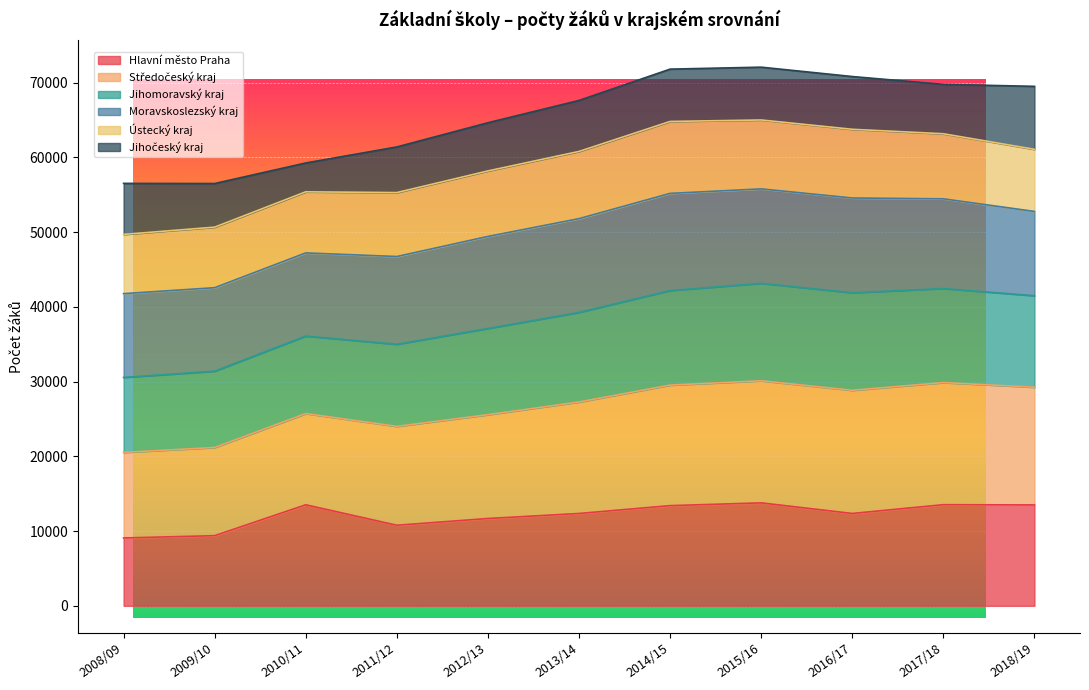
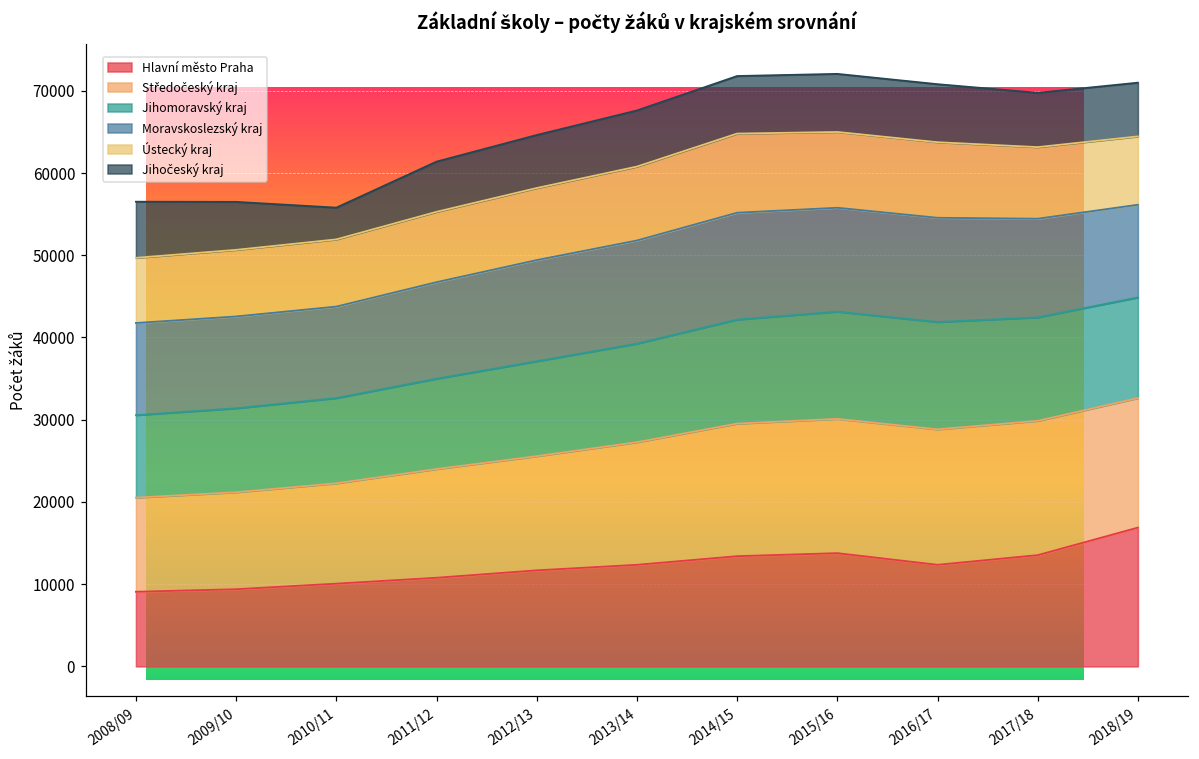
  {
    "Hlavní město Praha": {
      "2008/09": 9000,
      "2009/10": 9000,
-     "2010/11": 14000,
+     "2010/11": 10000,
      "2011/12": 11000,
      "2012/13": 12000,
      "2013/14": 12000,
      "2014/15": 13000,
      "2015/16": 14000,
      "2016/17": 12000,
      "2017/18": 14000,
-     "2018/19": 13000
+     "2018/19": 17000
    },
    "Jihočeský kraj": {
      "2008/09": 7000,
      "2009/10": 6000,
      "2010/11": 4000,
      "2011/12": 6000,
      "2012/13": 6000,
      "2013/14": 7000,
      "2014/15": 7000,
      "2015/16": 7000,
      "2016/17": 7000,
      "2017/18": 7000,
-     "2018/19": 8000
+     "2018/19": 7000
    }
  }
